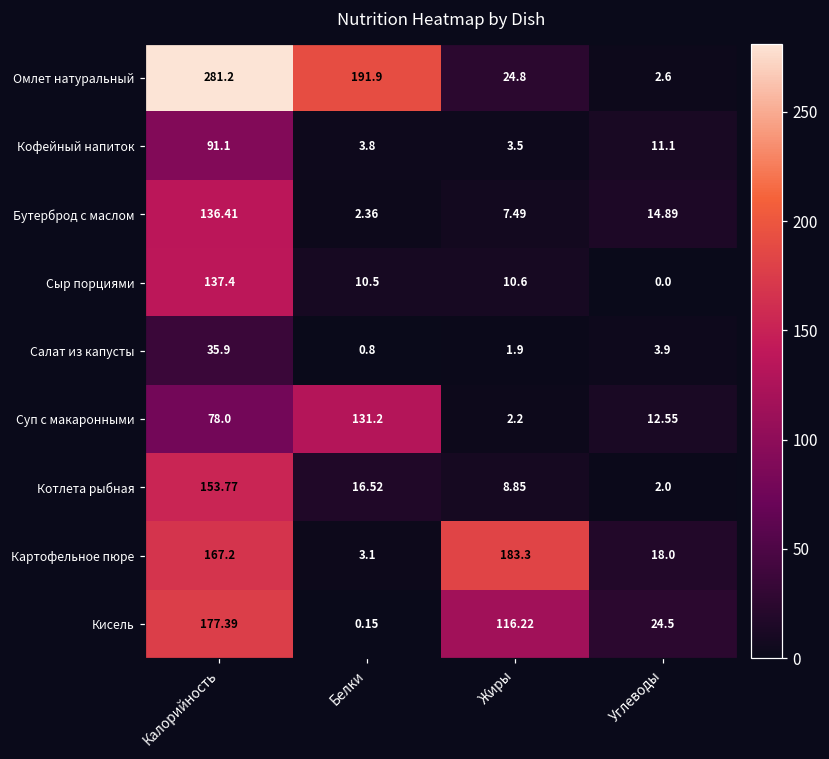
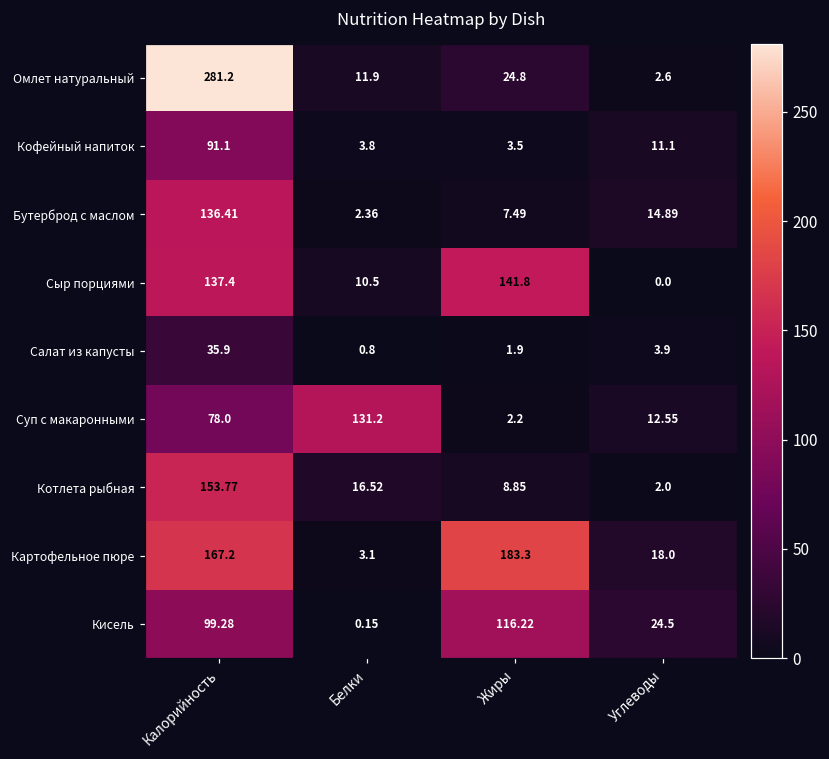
  {
    "Омлет натуральный": {
      "Калорийность": 281.2,
-     "Белки": 191.9,
+     "Белки": 11.9,
      "Жиры": 24.8,
      "Углеводы": 2.6
    },
    "Кофейный напиток": {
      "Калорийность": 91.1,
      "Белки": 3.8,
      "Жиры": 3.5,
      "Углеводы": 11.1
    },
    "Бутерброд с маслом": {
      "Калорийность": 136.41,
      "Белки": 2.36,
      "Жиры": 7.49,
      "Углеводы": 14.89
    },
    "Сыр порциями": {
      "Калорийность": 137.4,
      "Белки": 10.5,
-     "Жиры": 10.6,
+     "Жиры": 141.8,
      "Углеводы": 0.0
    },
    "Салат из капусты": {
      "Калорийность": 35.9,
      "Белки": 0.8,
      "Жиры": 1.9,
      "Углеводы": 3.9
    },
    "Суп с макаронными": {
      "Калорийность": 78.0,
      "Белки": 131.2,
      "Жиры": 2.2,
      "Углеводы": 12.55
    },
    "Котлета рыбная": {
      "Калорийность": 153.77,
      "Белки": 16.52,
      "Жиры": 8.85,
      "Углеводы": 2.0
    },
    "Картофельное пюре": {
      "Калорийность": 167.2,
      "Белки": 3.1,
      "Жиры": 183.3,
      "Углеводы": 18.0
    },
    "Кисель": {
-     "Калорийность": 177.39,
+     "Калорийность": 99.28,
      "Белки": 0.15,
      "Жиры": 116.22,
      "Углеводы": 24.5
    }
  }
